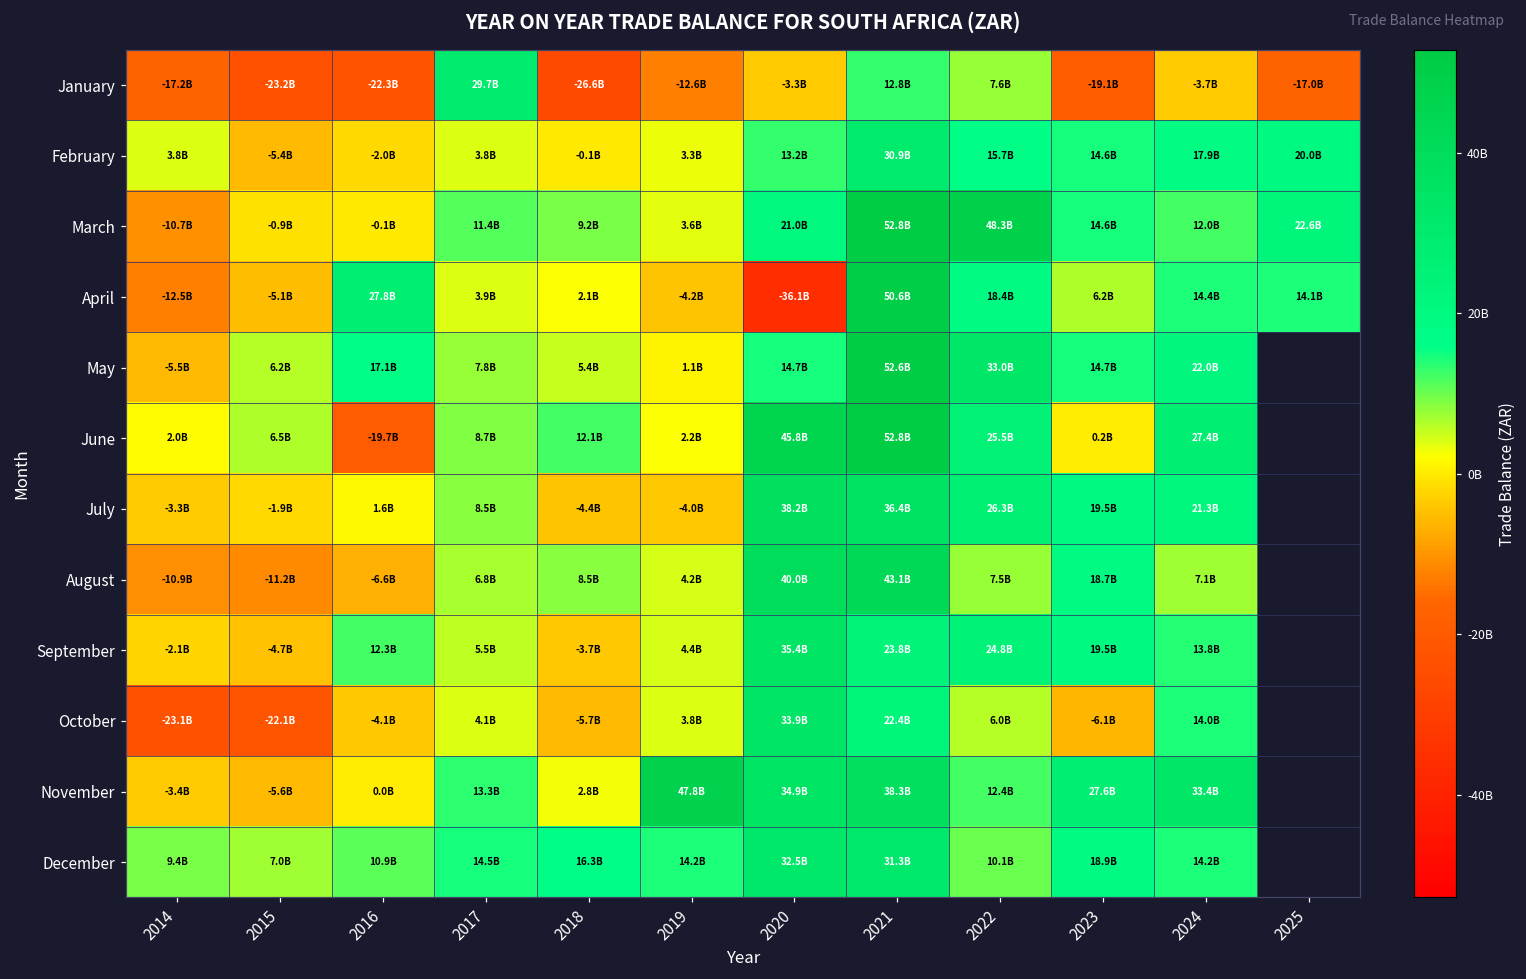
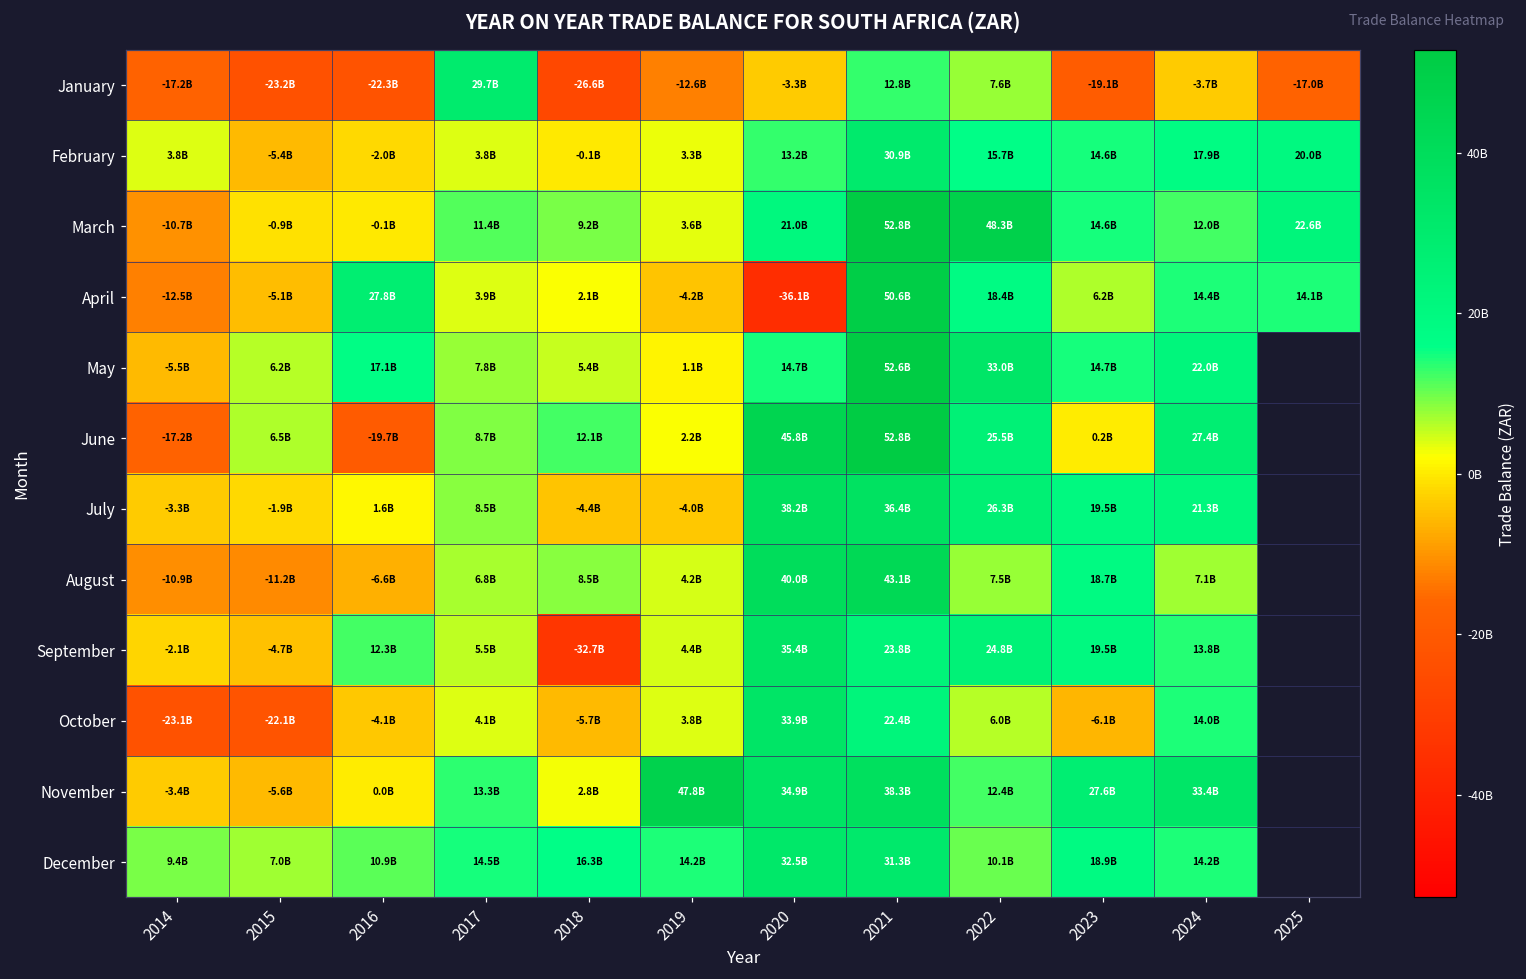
  {
    "January": {
      "2014": "-17.2B",
      "2015": "-23.2B",
      "2016": "-22.3B",
      "2017": "29.7B",
      "2018": "-26.6B",
      "2019": "-12.6B",
      "2020": "-3.3B",
      "2021": "12.8B",
      "2022": "7.6B",
      "2023": "-19.1B",
      "2024": "-3.7B",
      "2025": "-17.0B"
    },
    "February": {
      "2014": "3.8B",
      "2015": "-5.4B",
      "2016": "-2.0B",
      "2017": "3.8B",
      "2018": "-0.1B",
      "2019": "3.3B",
      "2020": "13.2B",
      "2021": "30.9B",
      "2022": "15.7B",
      "2023": "14.6B",
      "2024": "17.9B",
      "2025": "20.0B"
    },
    "March": {
      "2014": "-10.7B",
      "2015": "-0.9B",
      "2016": "-0.1B",
      "2017": "11.4B",
      "2018": "9.2B",
      "2019": "3.6B",
      "2020": "21.0B",
      "2021": "52.8B",
      "2022": "48.3B",
      "2023": "14.6B",
      "2024": "12.0B",
      "2025": "22.6B"
    },
    "April": {
      "2014": "-12.5B",
      "2015": "-5.1B",
      "2016": "27.8B",
      "2017": "3.9B",
      "2018": "2.1B",
      "2019": "-4.2B",
      "2020": "-36.1B",
      "2021": "50.6B",
      "2022": "18.4B",
      "2023": "6.2B",
      "2024": "14.4B",
      "2025": "14.1B"
    },
    "May": {
      "2014": "-5.5B",
      "2015": "6.2B",
      "2016": "17.1B",
      "2017": "7.8B",
      "2018": "5.4B",
      "2019": "1.1B",
      "2020": "14.7B",
      "2021": "52.6B",
      "2022": "33.0B",
      "2023": "14.7B",
      "2024": "22.0B"
    },
    "June": {
-     "2014": "2.0B",
+     "2014": "-17.2B",
      "2015": "6.5B",
      "2016": "-19.7B",
      "2017": "8.7B",
      "2018": "12.1B",
      "2019": "2.2B",
      "2020": "45.8B",
      "2021": "52.8B",
      "2022": "25.5B",
      "2023": "0.2B",
      "2024": "27.4B"
    },
    "July": {
      "2014": "-3.3B",
      "2015": "-1.9B",
      "2016": "1.6B",
      "2017": "8.5B",
      "2018": "-4.4B",
      "2019": "-4.0B",
      "2020": "38.2B",
      "2021": "36.4B",
      "2022": "26.3B",
      "2023": "19.5B",
      "2024": "21.3B"
    },
    "August": {
      "2014": "-10.9B",
      "2015": "-11.2B",
      "2016": "-6.6B",
      "2017": "6.8B",
      "2018": "8.5B",
      "2019": "4.2B",
      "2020": "40.0B",
      "2021": "43.1B",
      "2022": "7.5B",
      "2023": "18.7B",
      "2024": "7.1B"
    },
    "September": {
      "2014": "-2.1B",
      "2015": "-4.7B",
      "2016": "12.3B",
      "2017": "5.5B",
-     "2018": "-3.7B",
+     "2018": "-32.7B",
      "2019": "4.4B",
      "2020": "35.4B",
      "2021": "23.8B",
      "2022": "24.8B",
      "2023": "19.5B",
      "2024": "13.8B"
    },
    "October": {
      "2014": "-23.1B",
      "2015": "-22.1B",
      "2016": "-4.1B",
      "2017": "4.1B",
      "2018": "-5.7B",
      "2019": "3.8B",
      "2020": "33.9B",
      "2021": "22.4B",
      "2022": "6.0B",
      "2023": "-6.1B",
      "2024": "14.0B"
    },
    "November": {
      "2014": "-3.4B",
      "2015": "-5.6B",
      "2016": "0.0B",
      "2017": "13.3B",
      "2018": "2.8B",
      "2019": "47.8B",
      "2020": "34.9B",
      "2021": "38.3B",
      "2022": "12.4B",
      "2023": "27.6B",
      "2024": "33.4B"
    },
    "December": {
      "2014": "9.4B",
      "2015": "7.0B",
      "2016": "10.9B",
      "2017": "14.5B",
      "2018": "16.3B",
      "2019": "14.2B",
      "2020": "32.5B",
      "2021": "31.3B",
      "2022": "10.1B",
      "2023": "18.9B",
      "2024": "14.2B"
    }
  }
